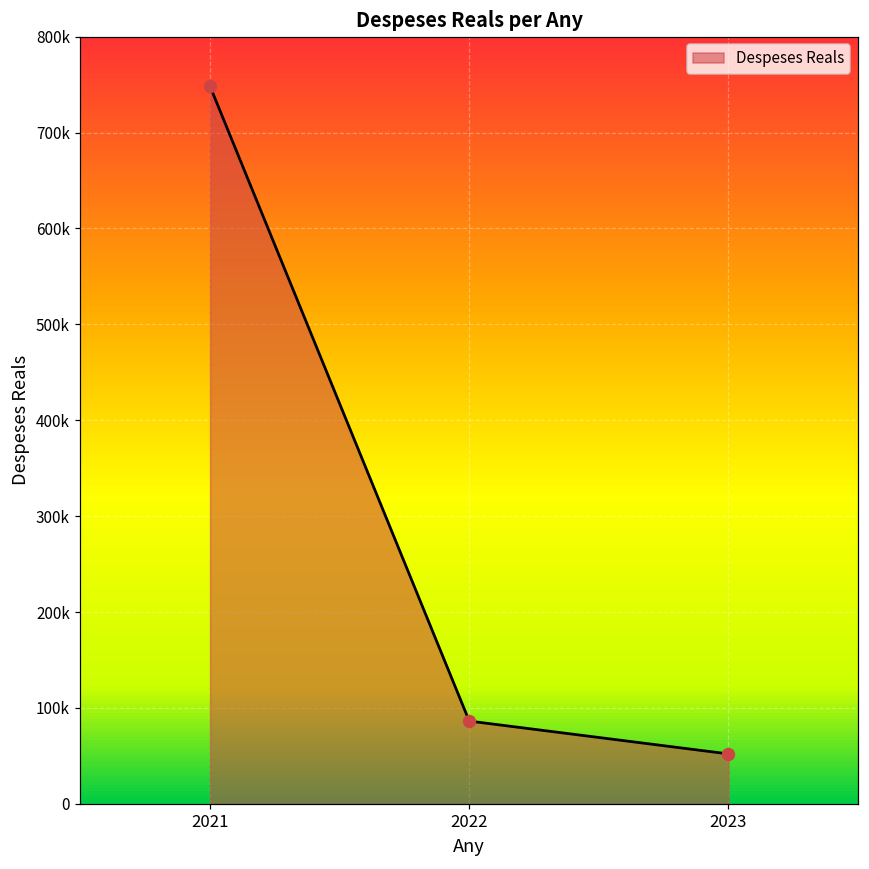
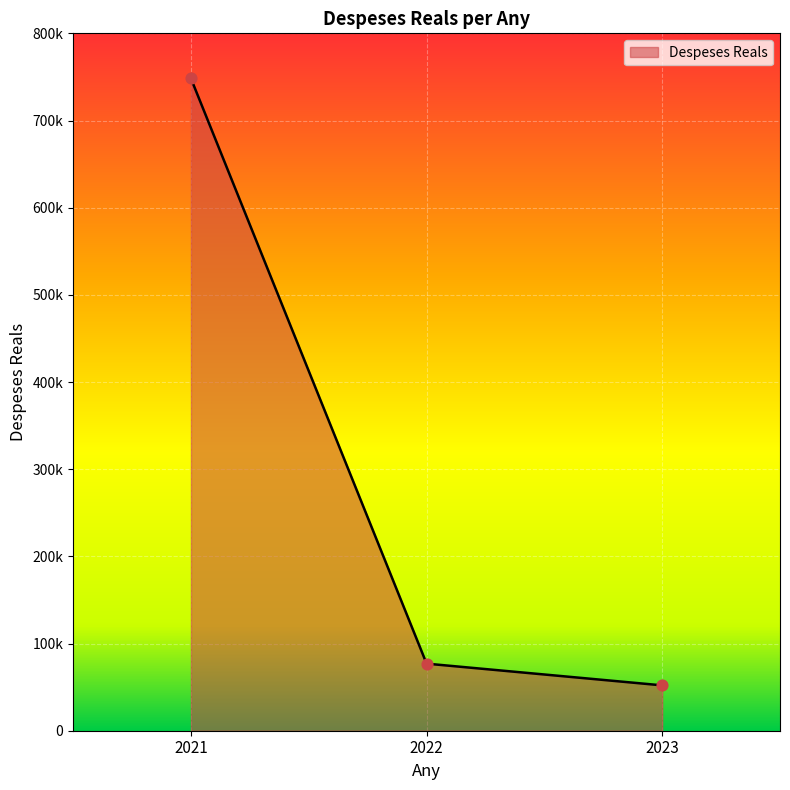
  {
    "2021": 750000,
-   "2022": 90000,
+   "2022": 80000,
    "2023": 50000
  }
